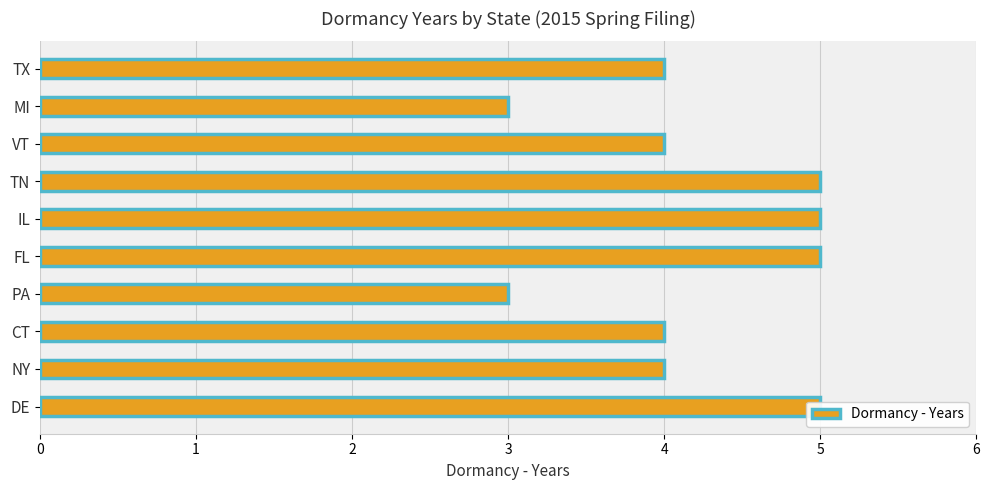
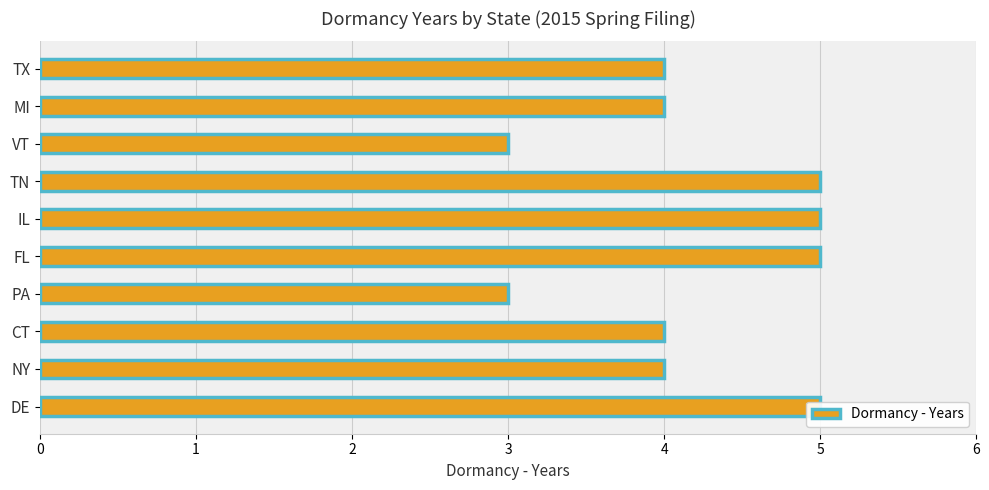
  {
    "TX": 4,
-   "MI": 3,
-   "VT": 4,
+   "MI": 4,
+   "VT": 3,
    "TN": 5,
    "IL": 5,
    "FL": 5,
    "PA": 3,
    "CT": 4,
    "NY": 4
  }
